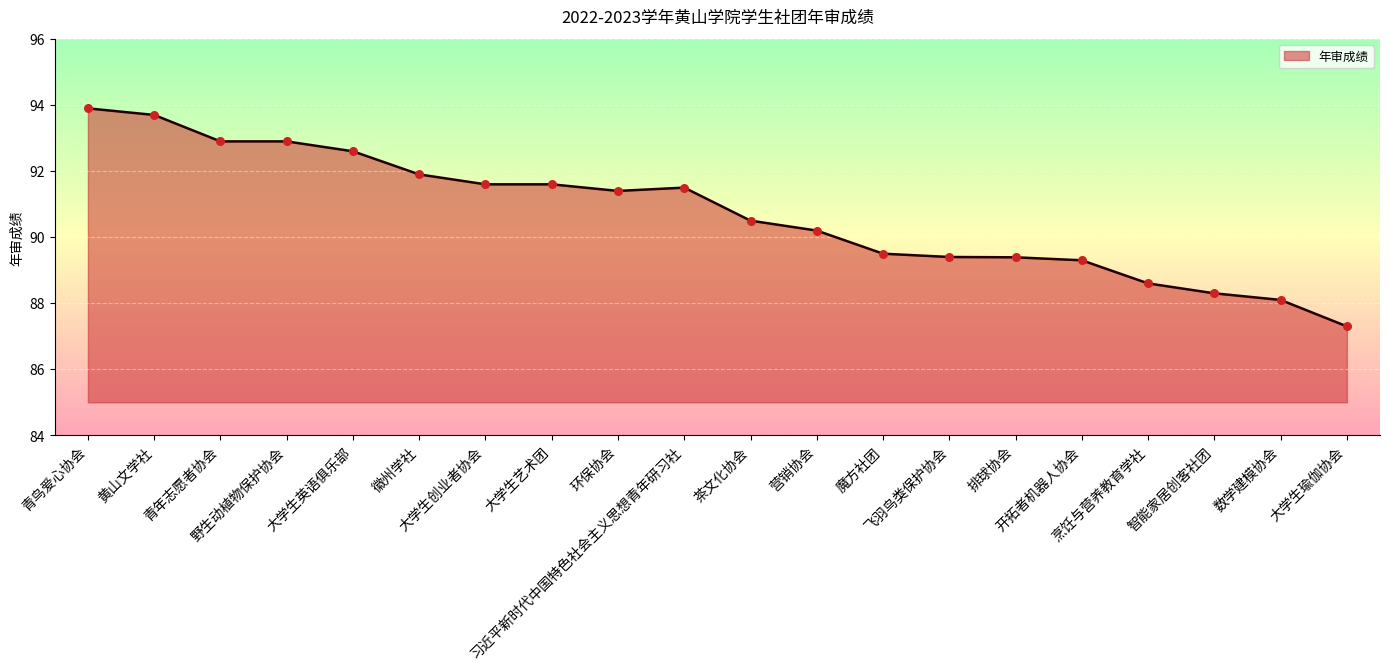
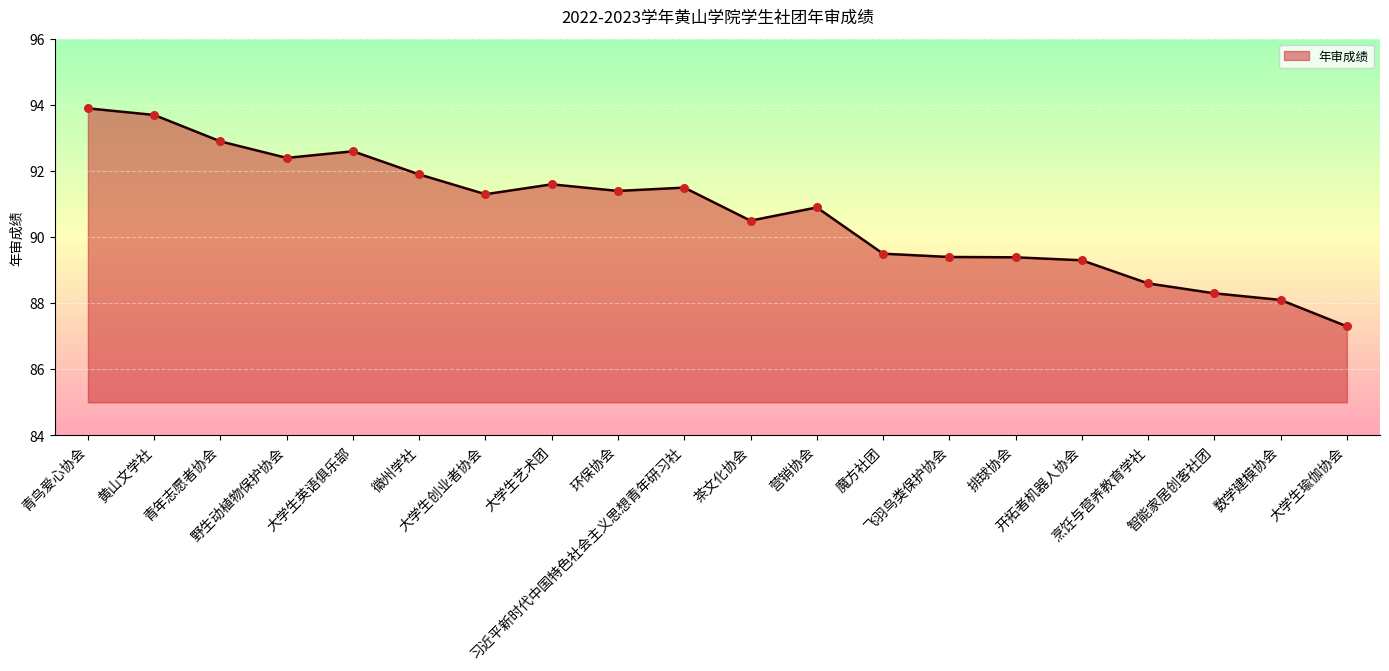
  {
    "青鸟爱心协会": 93.9,
    "黄山文学社": 93.7,
    "青年志愿者协会": 92.9,
-   "野生动植物保护协会": 92.9,
+   "野生动植物保护协会": 92.4,
    "大学生英语俱乐部": 92.6,
    "徽州学社": 91.9,
-   "大学生创业者协会": 91.6,
+   "大学生创业者协会": 91.3,
    "大学生艺术团": 91.6,
    "环保协会": 91.4,
    "习近平新时代中国特色社会主义思想青年研习社": 91.5,
    "茶文化协会": 90.5,
-   "营销协会": 90.2,
+   "营销协会": 90.9,
    "魔方社团": 89.5,
    "飞羽鸟类保护协会": 89.4,
    "排球协会": 89.4,
    "开拓者机器人协会": 89.3,
    "烹饪与营养教育学社": 88.6,
    "智能家居创客社团": 88.3,
    "数学建模协会": 88.1,
    "大学生瑜伽协会": 87.3
  }
